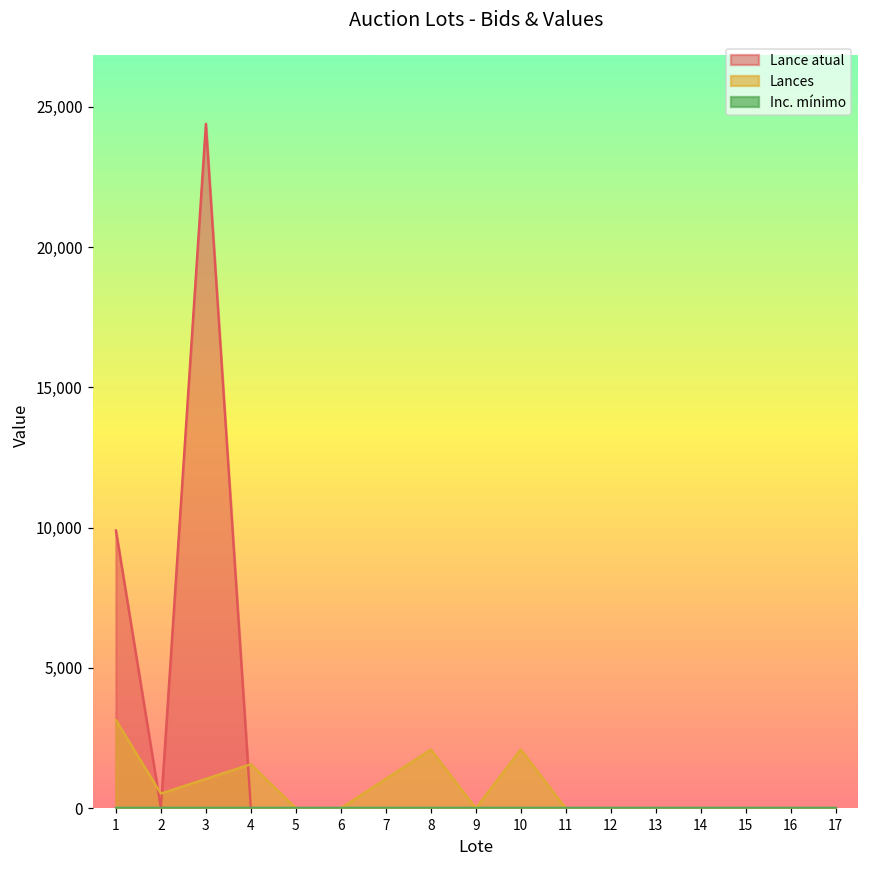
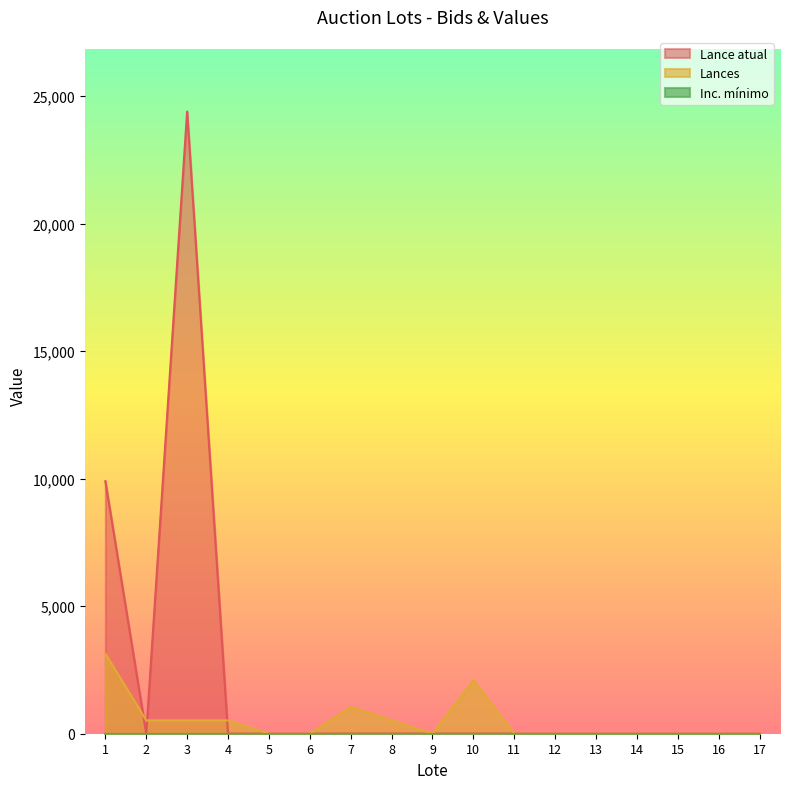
  {
    "Lance atual": {
      "1": "9,900",
      "3": "24,400"
    },
    "Lances": {
      "1": "3,100",
      "2": "500",
-     "3": "1,000",
-     "4": "1,600",
+     "3": "500",
+     "4": "500",
      "7": "1,000",
-     "8": "2,100",
+     "8": "500",
      "10": "2,100"
    },
    "Inc. mínimo": {
      "1": "0",
      "3": "0"
    }
  }
